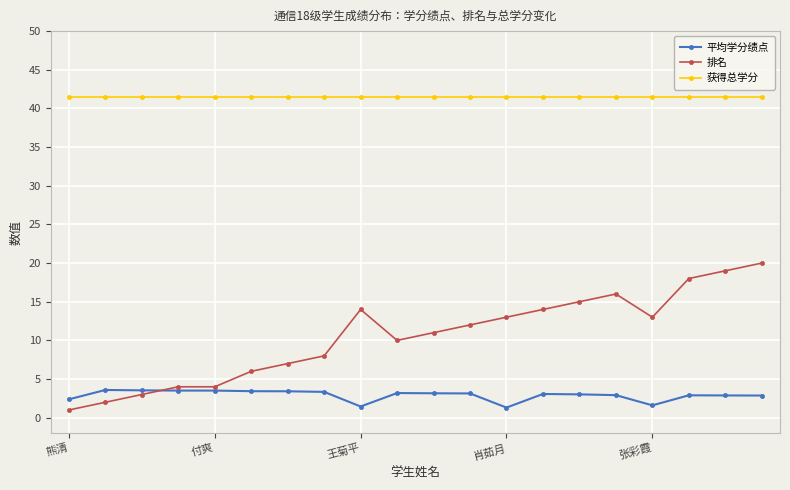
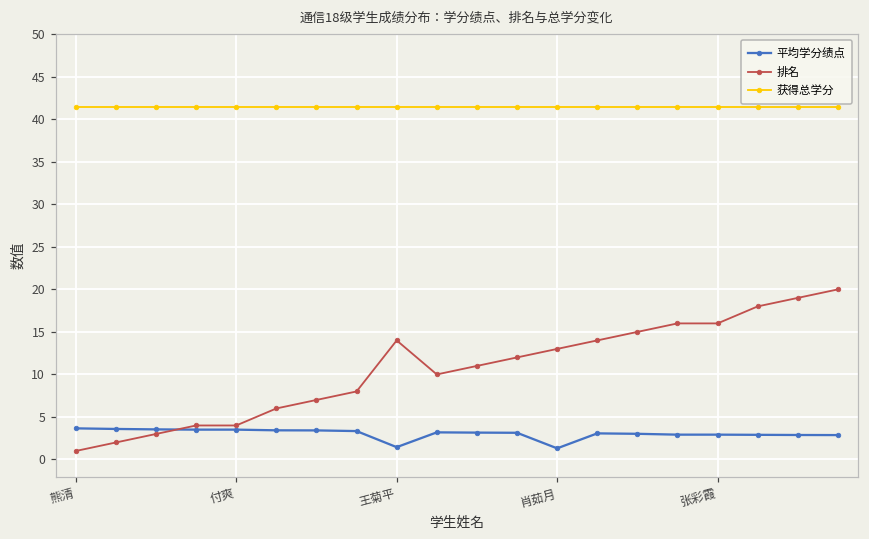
  {
    "平均学分绩点": {
-     "熊清": 2,
+     "熊清": 4,
      "付爽": 4,
      "王菊平": 1,
      "肖茹月": 1,
-     "张彩霞": 2
+     "张彩霞": 3
    },
    "排名": {
      "熊清": 1,
      "付爽": 4,
      "王菊平": 14,
      "肖茹月": 13,
-     "张彩霞": 13
+     "张彩霞": 16
    },
    "获得总学分": {
      "熊清": 42,
      "付爽": 42,
      "王菊平": 42,
      "肖茹月": 42,
      "张彩霞": 42
    }
  }
